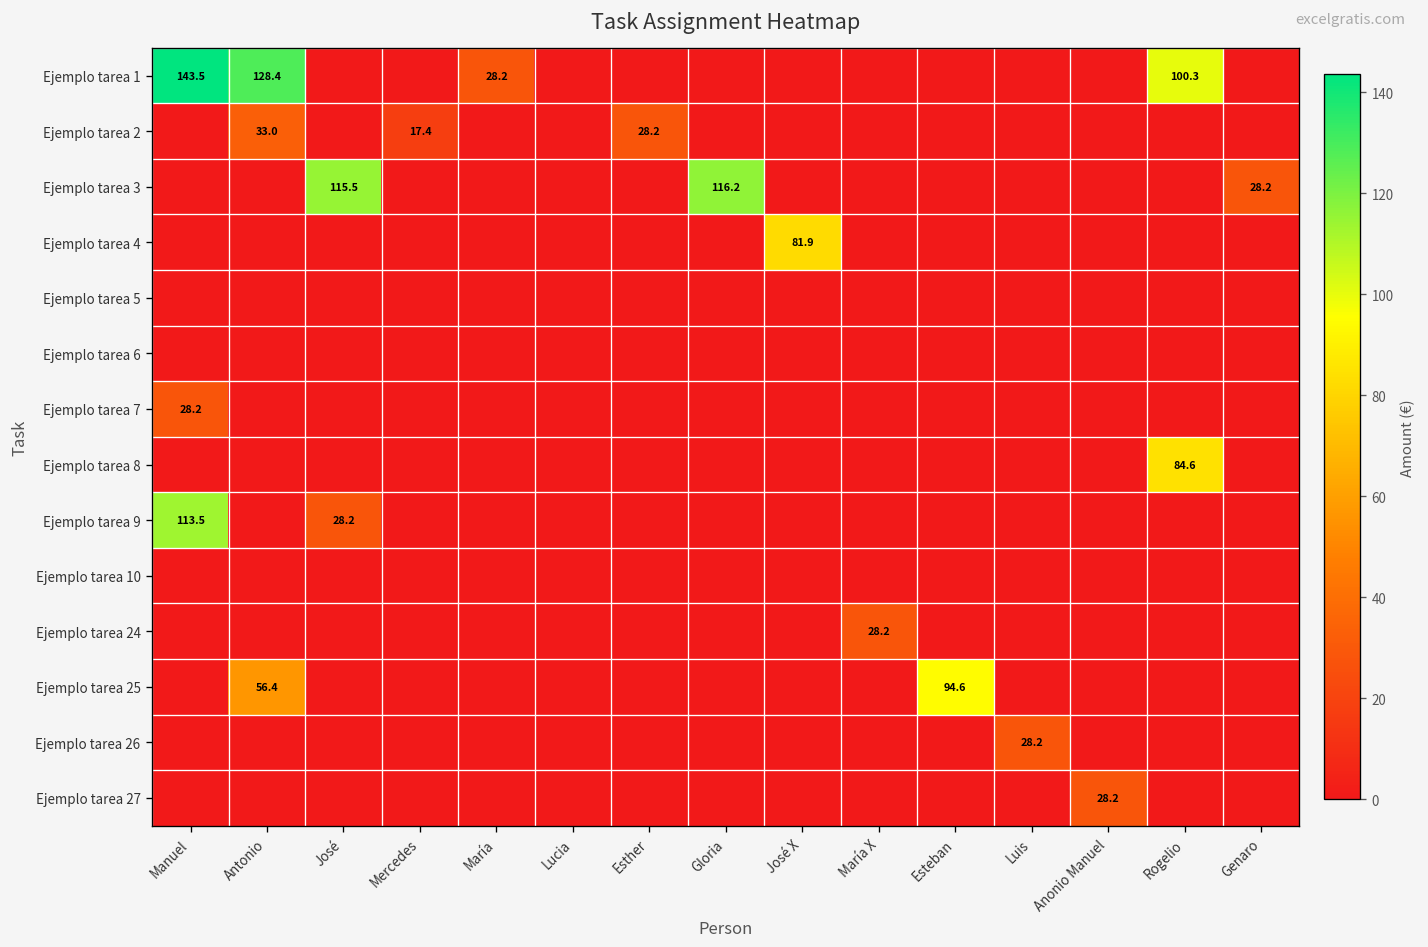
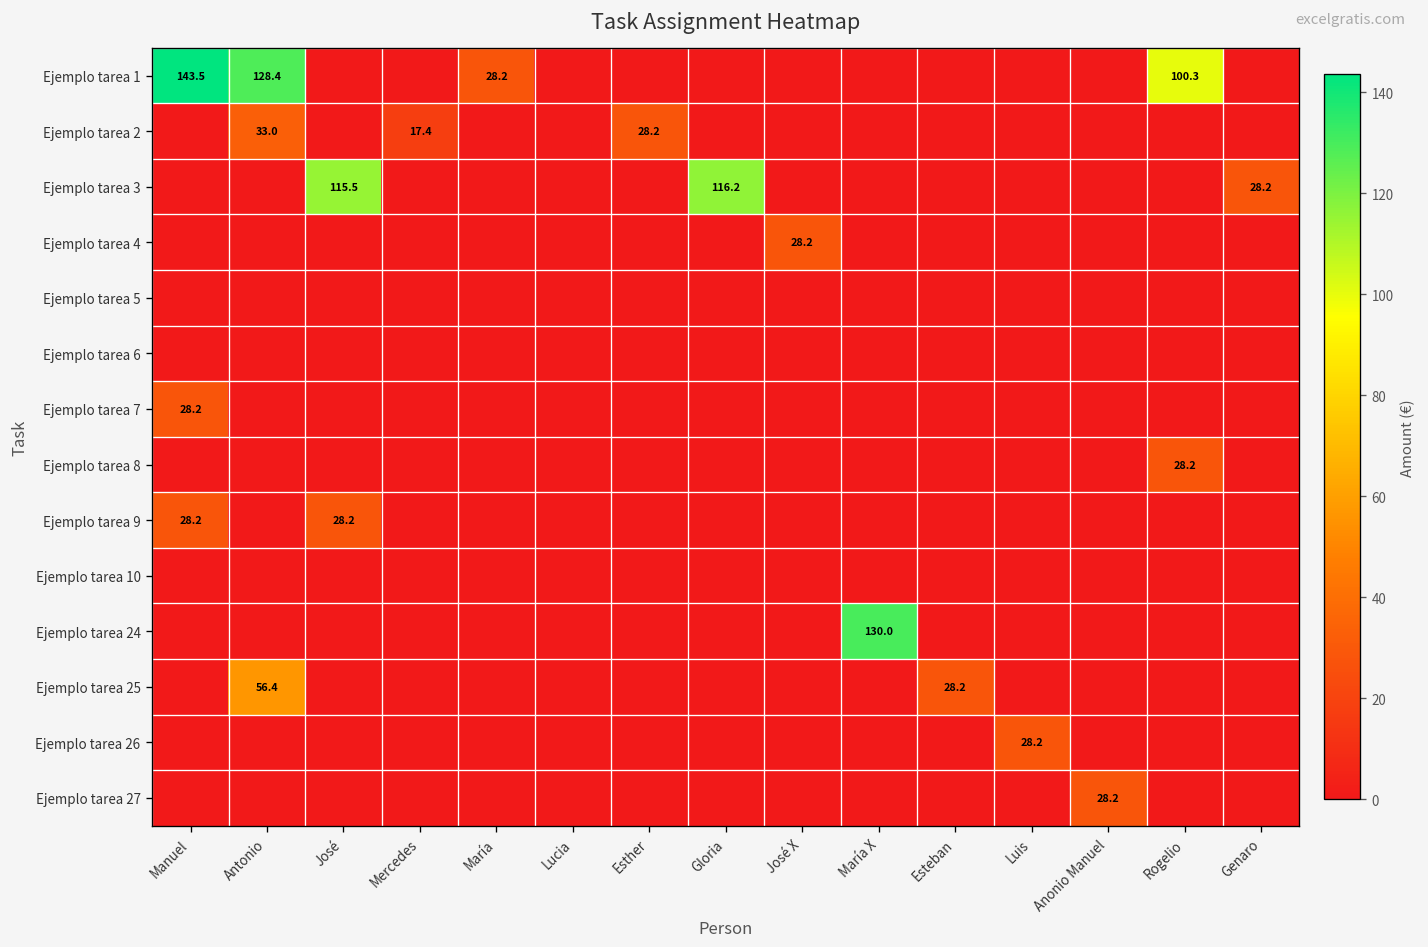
  {
    "Ejemplo tarea 1": {
      "Manuel": 143.5,
      "Antonio": 128.4,
      "María": 28.2,
      "Rogelio": 100.3
    },
    "Ejemplo tarea 2": {
      "Antonio": 33.0,
      "Mercedes": 17.4,
      "Esther": 28.2
    },
    "Ejemplo tarea 3": {
      "José": 115.5,
      "Gloria": 116.2,
      "Genaro": 28.2
    },
    "Ejemplo tarea 4": {
-     "José X": 81.9
+     "José X": 28.2
    },
    "Ejemplo tarea 7": {
      "Manuel": 28.2
    },
    "Ejemplo tarea 8": {
-     "Rogelio": 84.6
+     "Rogelio": 28.2
    },
    "Ejemplo tarea 9": {
-     "Manuel": 113.5,
+     "Manuel": 28.2,
      "José": 28.2
    },
    "Ejemplo tarea 24": {
-     "María X": 28.2
+     "María X": 130.0
    },
    "Ejemplo tarea 25": {
      "Antonio": 56.4,
-     "Esteban": 94.6
+     "Esteban": 28.2
    },
    "Ejemplo tarea 26": {
      "Luis": 28.2
    },
    "Ejemplo tarea 27": {
      "Anonio Manuel": 28.2
    }
  }
